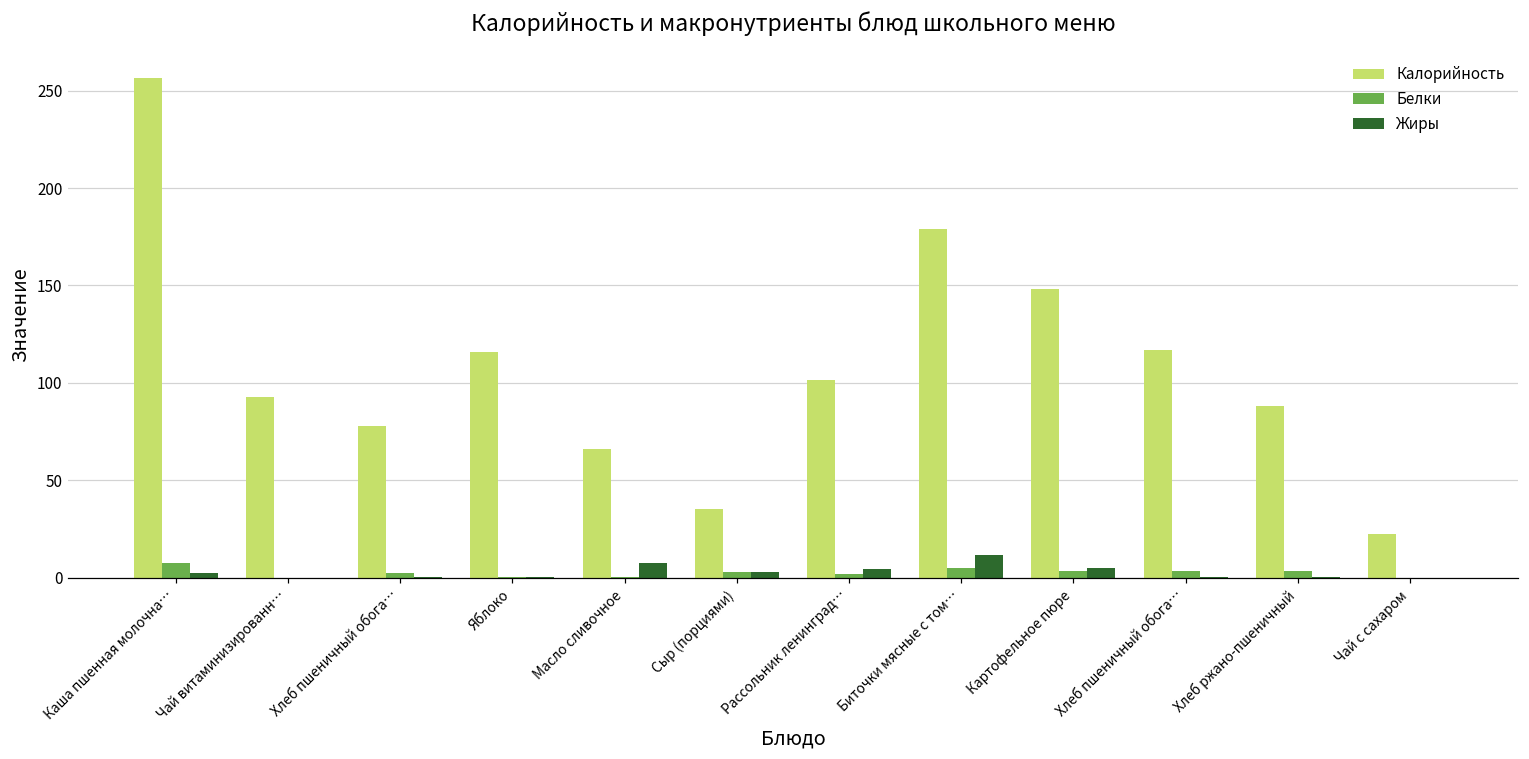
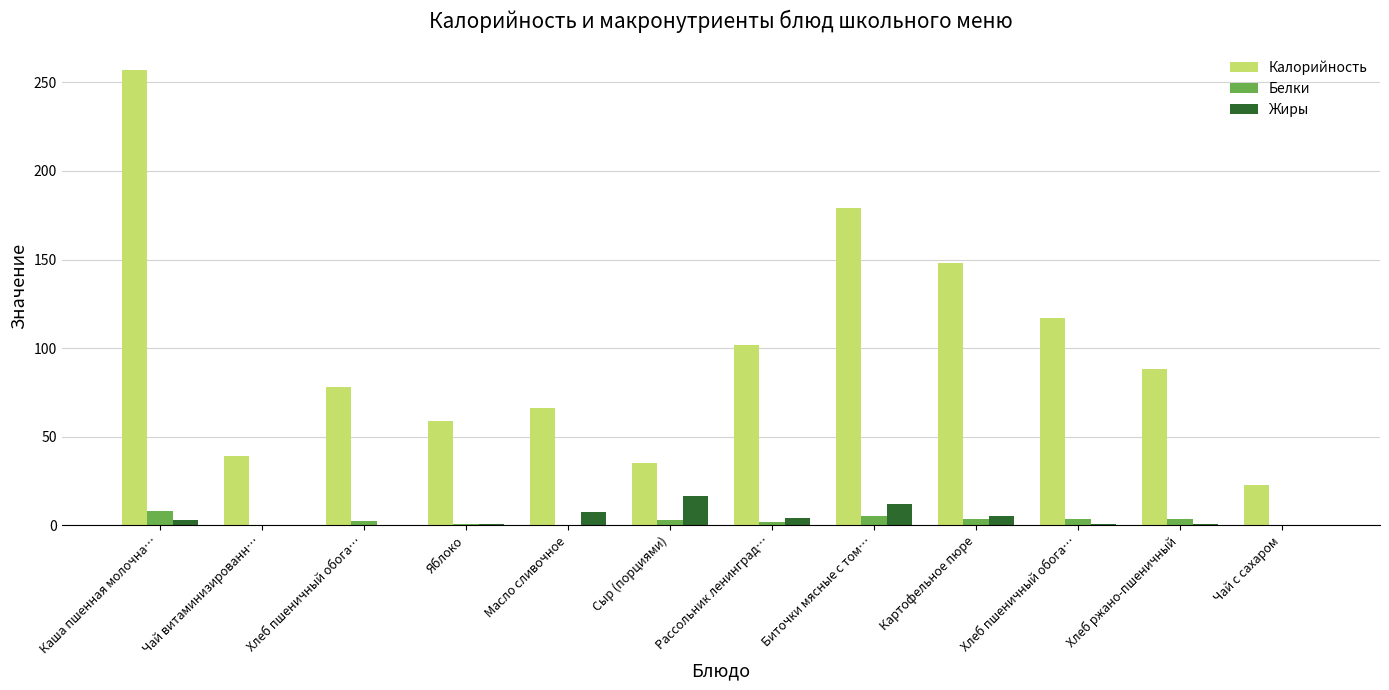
  {
    "Калорийность": {
      "Каша пшенная молочна…": 257,
-     "Чай витаминизированн…": 93,
-     "Яблоко": 116,
+     "Чай витаминизированн…": 39,
+     "Яблоко": 59,
      "Масло сливочное": 66,
      "Сыр (порциями)": 35,
      "Рассольник ленинград…": 102,
      "Биточки мясные с том…": 179,
      "Картофельное пюре": 148,
      "Хлеб ржано-пшеничный": 88,
      "Чай с сахаром": 23
    },
    "Белки": {
      "Каша пшенная молочна…": 8,
      "Чай витаминизированн…": 0,
      "Сыр (порциями)": 3,
      "Рассольник ленинград…": 2,
      "Биточки мясные с том…": 5,
      "Картофельное пюре": 3,
      "Хлеб ржано-пшеничный": 3,
      "Чай с сахаром": 0
    },
    "Жиры": {
      "Каша пшенная молочна…": 3,
      "Чай витаминизированн…": 0,
      "Масло сливочное": 7,
-     "Сыр (порциями)": 3,
+     "Сыр (порциями)": 17,
      "Рассольник ленинград…": 4,
      "Биточки мясные с том…": 12,
      "Картофельное пюре": 5,
      "Чай с сахаром": 0
    }
  }
